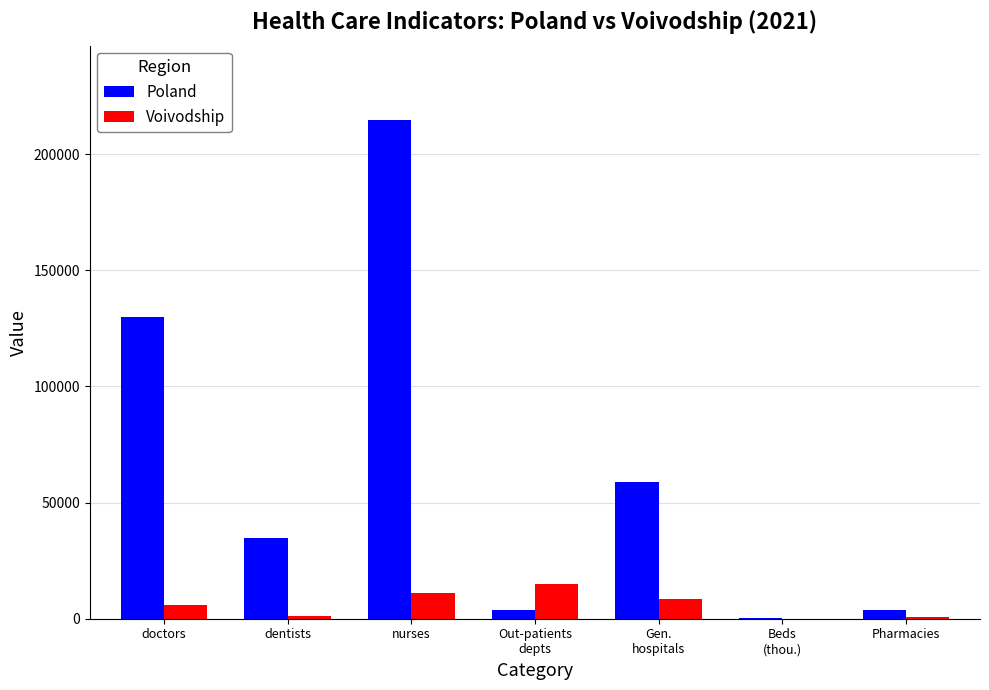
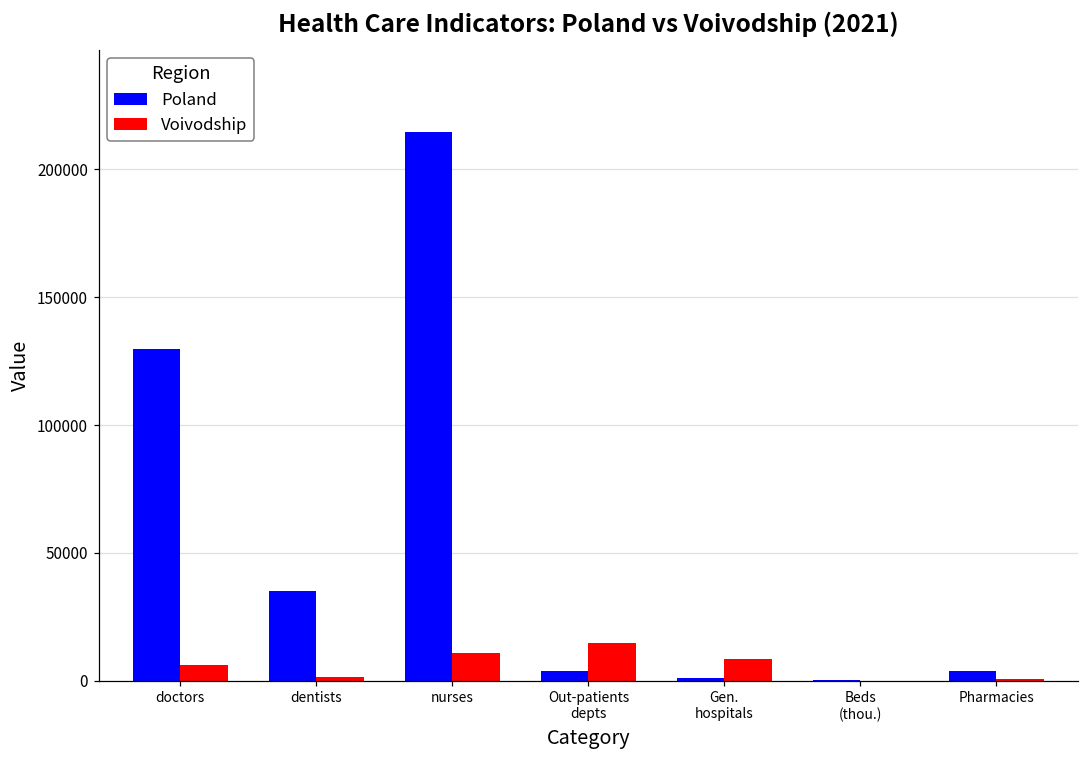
  {
    "Poland": {
      "doctors": 130000,
      "dentists": 35000,
      "nurses": 215000,
      "Out-patients depts": 4000,
-     "Gen. hospitals": 59000,
+     "Gen. hospitals": 1000,
      "Pharmacies": 4000
    },
    "Voivodship": {
      "doctors": 6000,
      "dentists": 1000,
      "nurses": 11000,
      "Out-patients depts": 15000,
      "Gen. hospitals": 9000
    }
  }
